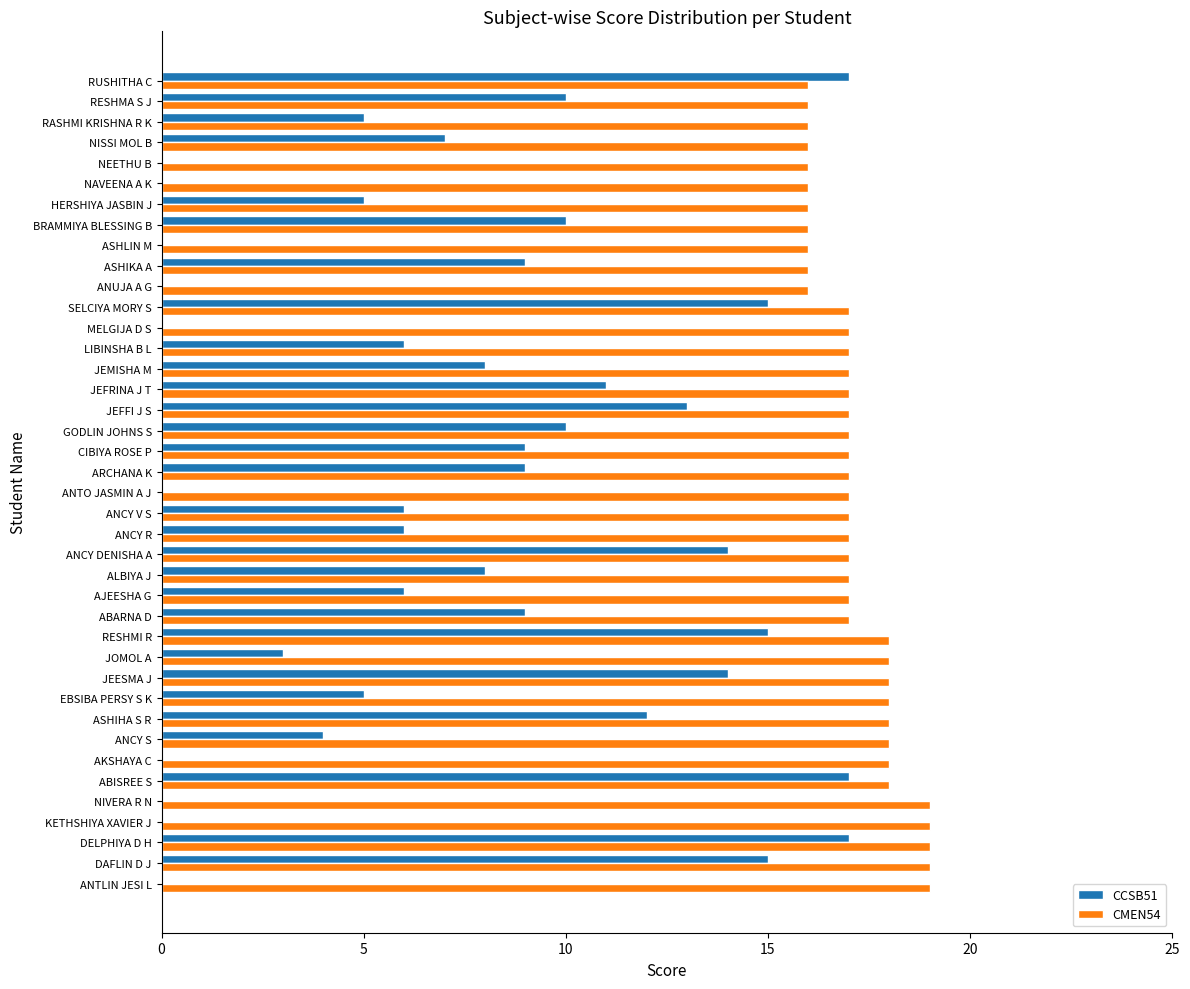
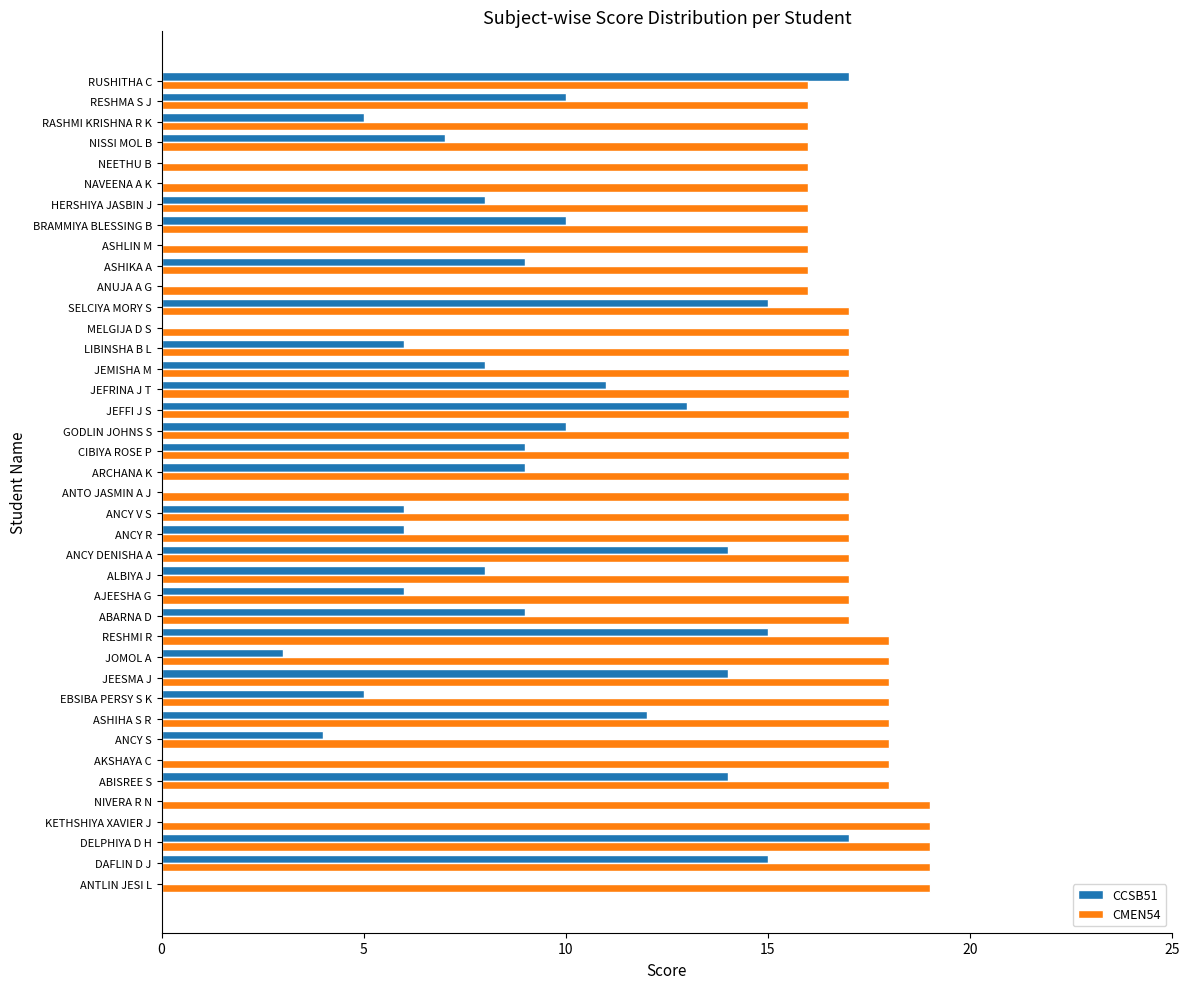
  {
    "CCSB51": {
      "RUSHITHA C": 17,
      "RESHMA S J": 10,
      "RASHMI KRISHNA R K": 5,
      "NISSI MOL B": 7,
      "NEETHU B": 0,
      "NAVEENA A K": 0,
-     "HERSHIYA JASBIN J": 5,
+     "HERSHIYA JASBIN J": 8,
      "BRAMMIYA BLESSING B": 10,
      "ASHLIN M": 0,
      "ASHIKA A": 9,
      "ANUJA A G": 0,
      "SELCIYA MORY S": 15,
      "MELGIJA D S": 0,
      "LIBINSHA B L": 6,
      "JEMISHA M": 8,
      "JEFRINA J T": 11,
      "JEFFI J S": 13,
      "GODLIN JOHNS S": 10,
      "CIBIYA ROSE P": 9,
      "ARCHANA K": 9,
      "ANTO JASMIN A J": 0,
      "ANCY V S": 6,
      "ANCY R": 6,
      "ANCY DENISHA A": 14,
      "ALBIYA J": 8,
      "AJEESHA G": 6,
      "ABARNA D": 9,
      "RESHMI R": 15,
      "JOMOL A": 3,
      "JEESMA J": 14,
      "EBSIBA PERSY S K": 5,
      "ASHIHA S R": 12,
      "ANCY S": 4,
      "AKSHAYA C": 0,
-     "ABISREE S": 17,
+     "ABISREE S": 14,
      "NIVERA R N": 0,
      "KETHSHIYA XAVIER J": 0,
      "DELPHIYA D H": 17,
      "DAFLIN D J": 15,
      "ANTLIN JESI L": 0
    },
    "CMEN54": {
      "RUSHITHA C": 16,
      "RESHMA S J": 16,
      "RASHMI KRISHNA R K": 16,
      "NISSI MOL B": 16,
      "NEETHU B": 16,
      "NAVEENA A K": 16,
      "HERSHIYA JASBIN J": 16,
      "BRAMMIYA BLESSING B": 16,
      "ASHLIN M": 16,
      "ASHIKA A": 16,
      "ANUJA A G": 16,
      "SELCIYA MORY S": 17,
      "MELGIJA D S": 17,
      "LIBINSHA B L": 17,
      "JEMISHA M": 17,
      "JEFRINA J T": 17,
      "JEFFI J S": 17,
      "GODLIN JOHNS S": 17,
      "CIBIYA ROSE P": 17,
      "ARCHANA K": 17,
      "ANTO JASMIN A J": 17,
      "ANCY V S": 17,
      "ANCY R": 17,
      "ANCY DENISHA A": 17,
      "ALBIYA J": 17,
      "AJEESHA G": 17,
      "ABARNA D": 17,
      "RESHMI R": 18,
      "JOMOL A": 18,
      "JEESMA J": 18,
      "EBSIBA PERSY S K": 18,
      "ASHIHA S R": 18,
      "ANCY S": 18,
      "AKSHAYA C": 18,
      "ABISREE S": 18,
      "NIVERA R N": 19,
      "KETHSHIYA XAVIER J": 19,
      "DELPHIYA D H": 19,
      "DAFLIN D J": 19,
      "ANTLIN JESI L": 19
    }
  }
